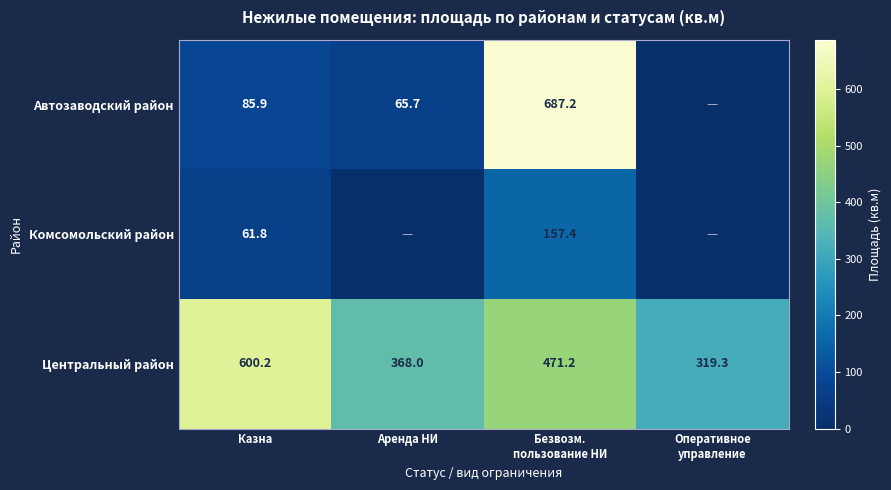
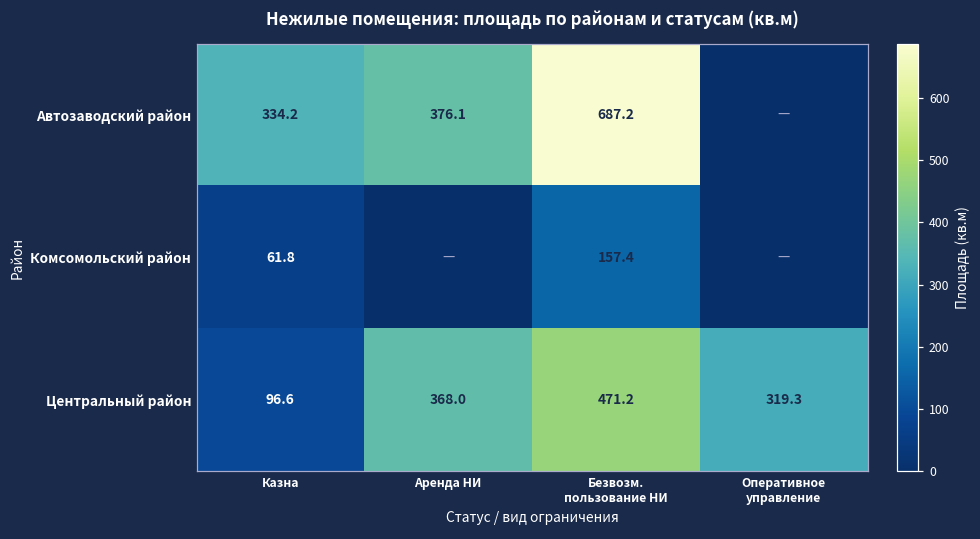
  {
    "Автозаводский район": {
-     "Казна": 85.9,
-     "Аренда НИ": 65.7,
+     "Казна": 334.2,
+     "Аренда НИ": 376.1,
      "Безвозм. пользование НИ": 687.2
    },
    "Комсомольский район": {
      "Казна": 61.8,
      "Безвозм. пользование НИ": 157.4
    },
    "Центральный район": {
-     "Казна": 600.2,
+     "Казна": 96.6,
      "Аренда НИ": 368.0,
      "Безвозм. пользование НИ": 471.2,
      "Оперативное управление": 319.3
    }
  }
